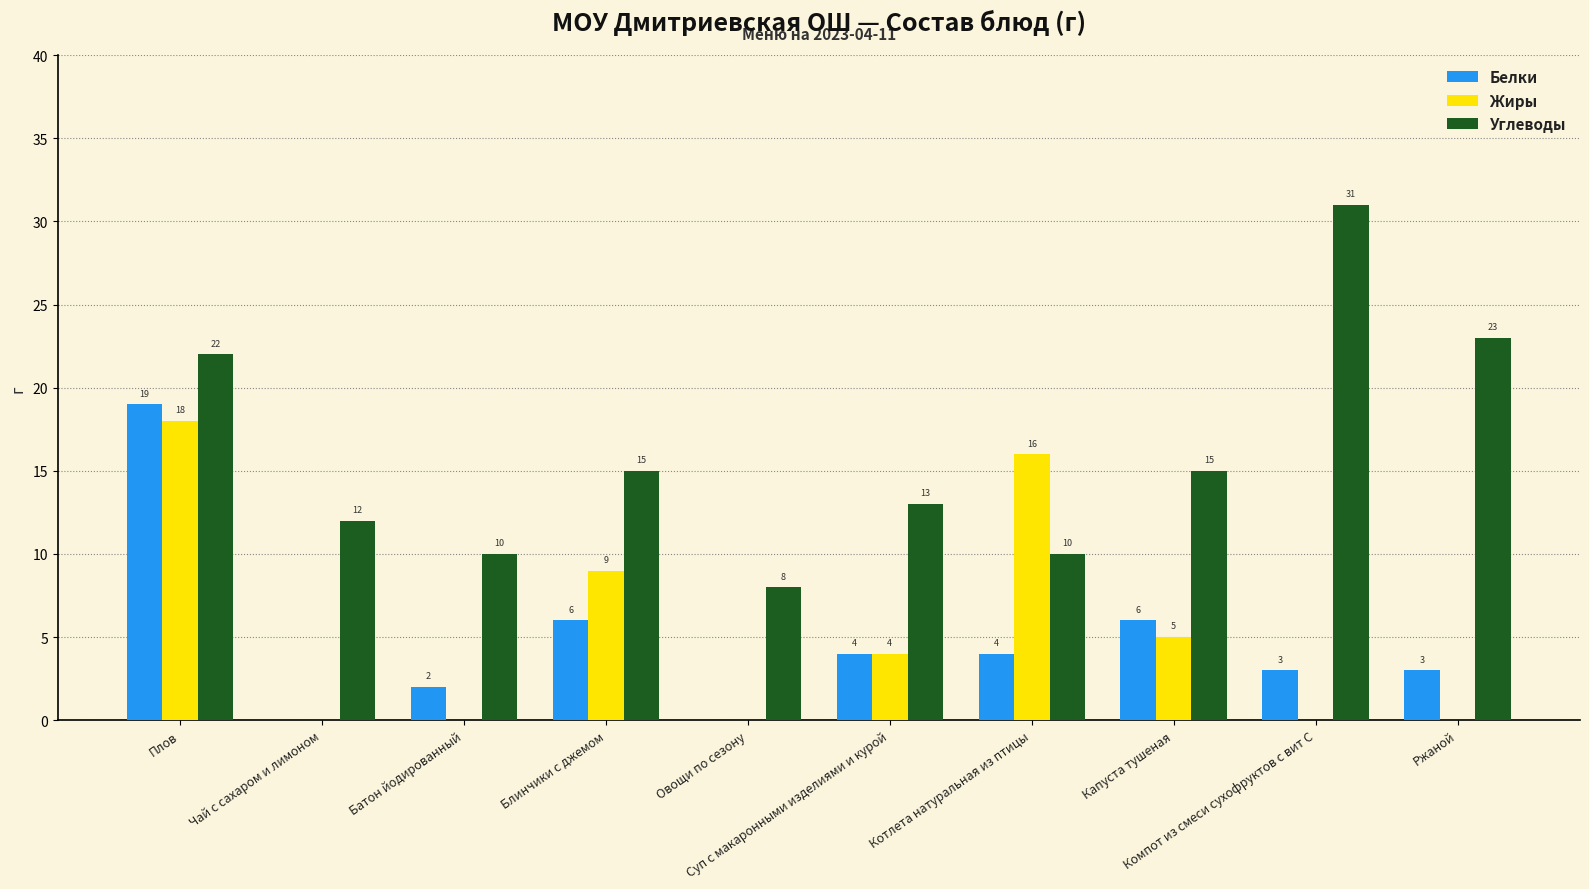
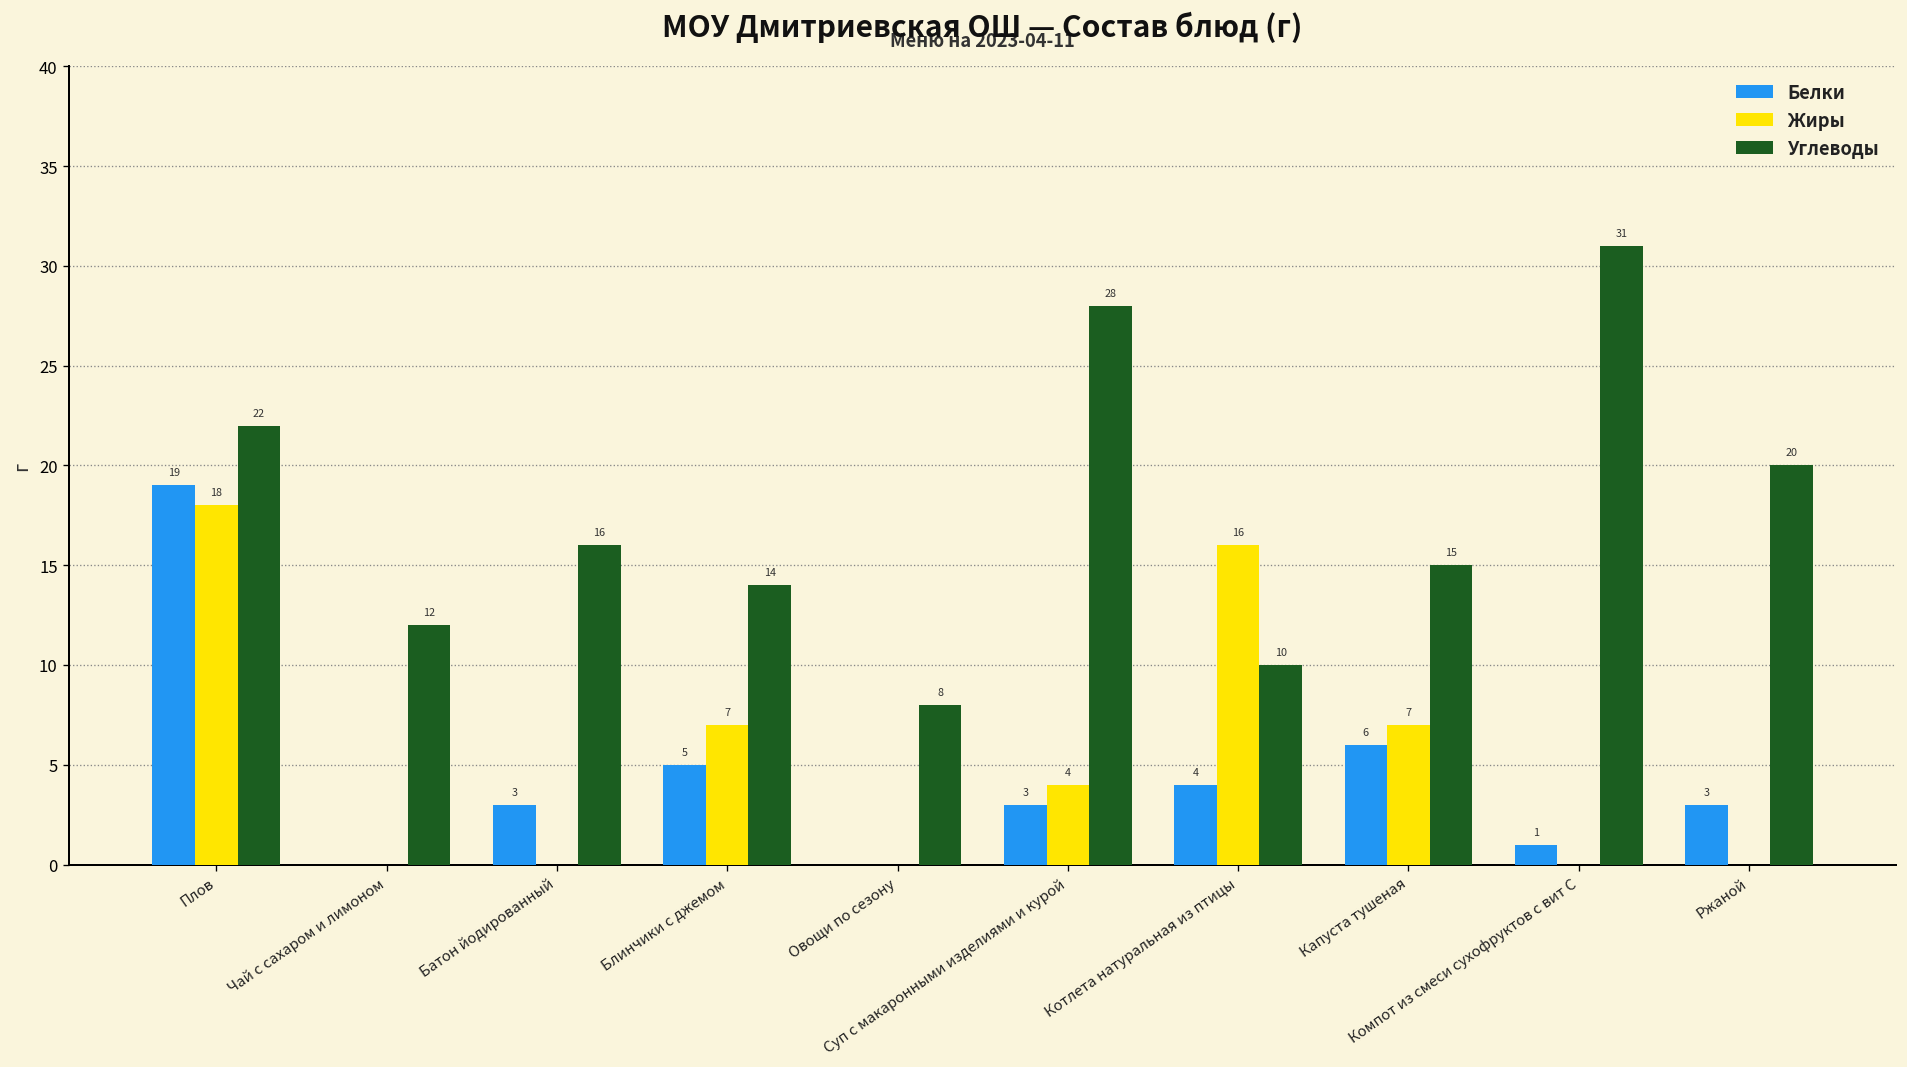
  {
    "Белки": {
      "Плов": 19,
-     "Батон йодированный": 2,
-     "Блинчики с джемом": 6,
-     "Суп с макаронными изделиями и курой": 4,
+     "Батон йодированный": 3,
+     "Блинчики с джемом": 5,
+     "Суп с макаронными изделиями и курой": 3,
      "Котлета натуральная из птицы": 4,
      "Капуста тушеная": 6,
-     "Компот из смеси сухофруктов с вит С": 3,
+     "Компот из смеси сухофруктов с вит С": 1,
      "Ржаной": 3
    },
    "Жиры": {
      "Плов": 18,
-     "Блинчики с джемом": 9,
+     "Блинчики с джемом": 7,
      "Суп с макаронными изделиями и курой": 4,
      "Котлета натуральная из птицы": 16,
-     "Капуста тушеная": 5
+     "Капуста тушеная": 7
    },
    "Углеводы": {
      "Плов": 22,
      "Чай с сахаром и лимоном": 12,
-     "Батон йодированный": 10,
-     "Блинчики с джемом": 15,
+     "Батон йодированный": 16,
+     "Блинчики с джемом": 14,
      "Овощи по сезону": 8,
-     "Суп с макаронными изделиями и курой": 13,
+     "Суп с макаронными изделиями и курой": 28,
      "Котлета натуральная из птицы": 10,
      "Капуста тушеная": 15,
      "Компот из смеси сухофруктов с вит С": 31,
-     "Ржаной": 23
+     "Ржаной": 20
    }
  }
